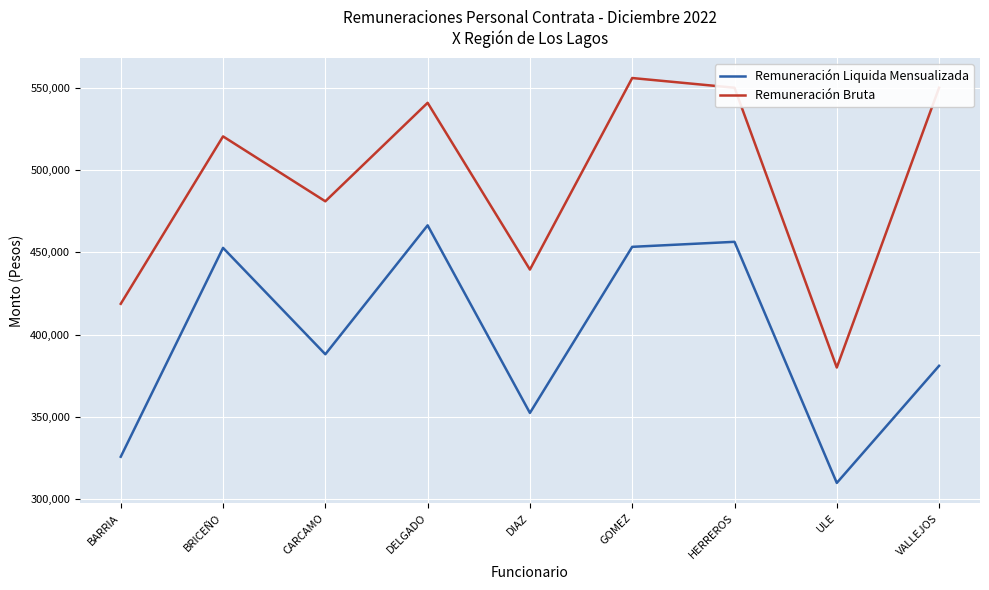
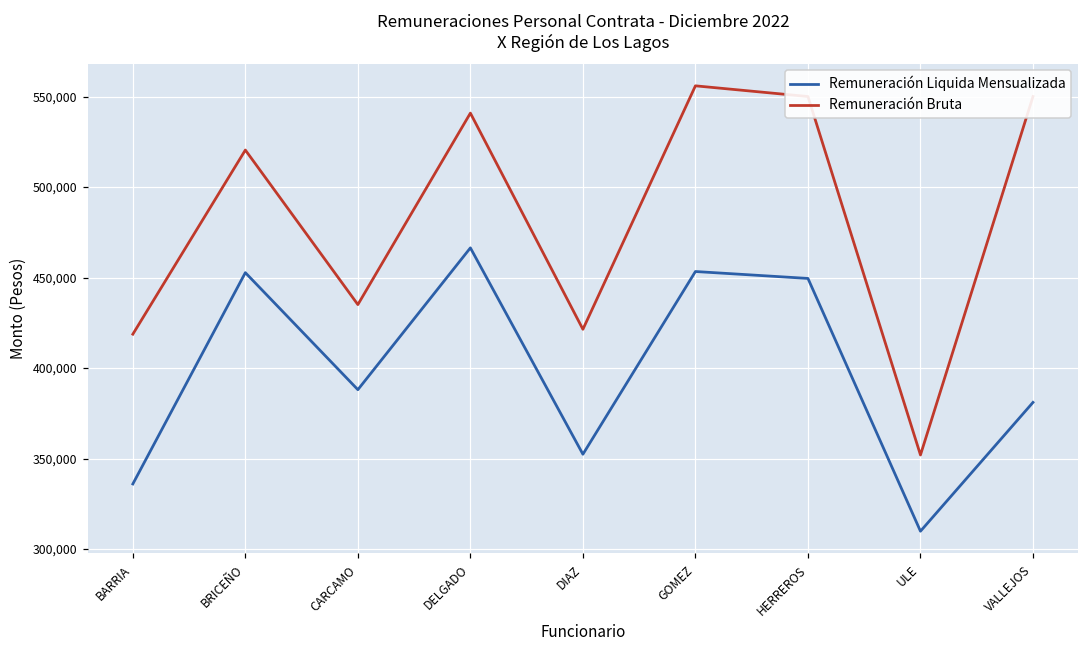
  {
    "Remuneración Liquida Mensualizada": {
-     "BARRIA": "326,000",
+     "BARRIA": "336,000",
      "BRICEÑO": "453,000",
      "CARCAMO": "388,000",
      "DELGADO": "466,000",
      "DIAZ": "352,000",
      "GOMEZ": "453,000",
-     "HERREROS": "456,000",
+     "HERREROS": "450,000",
      "ULE": "310,000",
      "VALLEJOS": "381,000"
    },
    "Remuneración Bruta": {
      "BARRIA": "419,000",
      "BRICEÑO": "520,000",
-     "CARCAMO": "481,000",
+     "CARCAMO": "435,000",
      "DELGADO": "541,000",
-     "DIAZ": "440,000",
+     "DIAZ": "421,000",
      "GOMEZ": "556,000",
-     "ULE": "380,000"
+     "ULE": "352,000"
    }
  }
